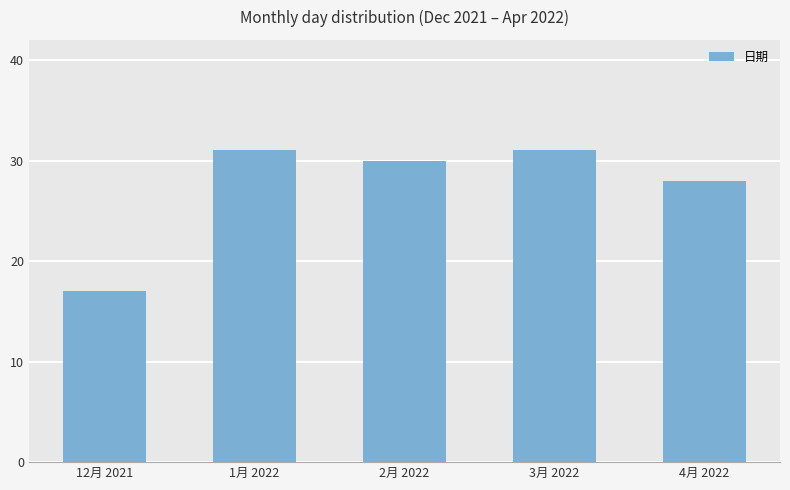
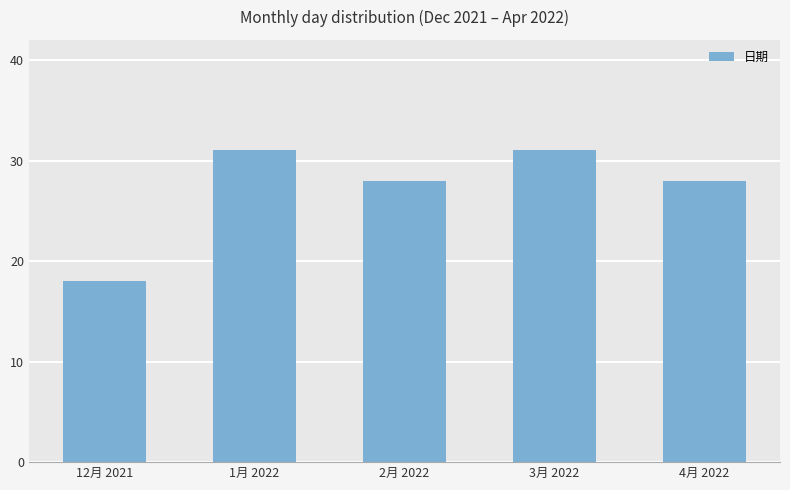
  {
-   "12月 2021": 17,
+   "12月 2021": 18,
    "1月 2022": 31,
-   "2月 2022": 30,
+   "2月 2022": 28,
    "3月 2022": 31,
    "4月 2022": 28
  }
